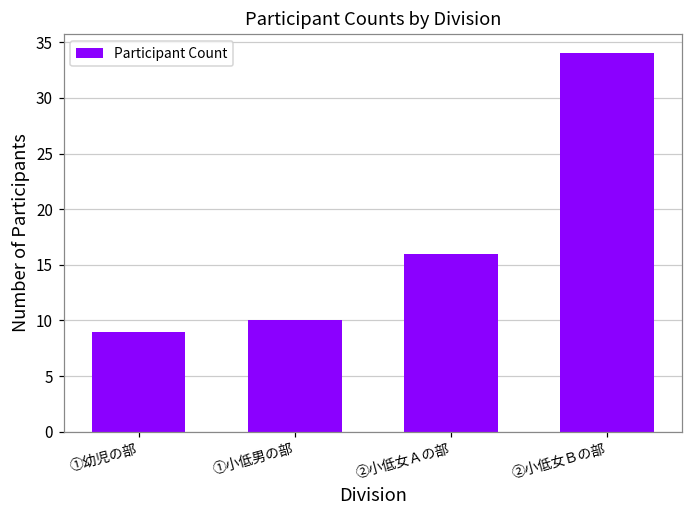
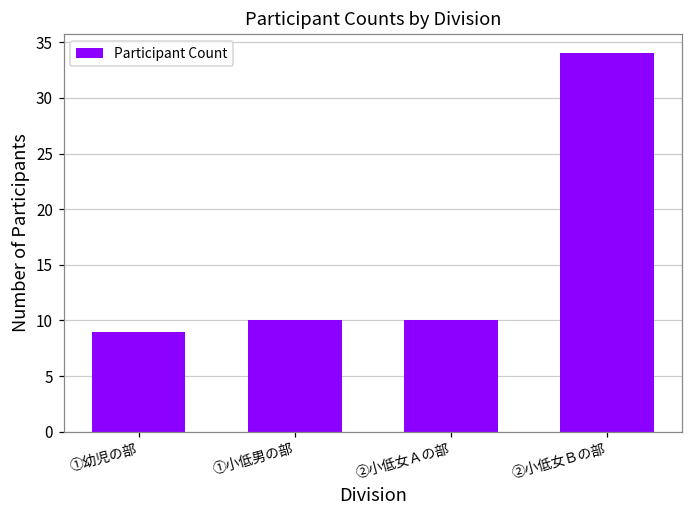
  {
    "①幼児の部": 9,
    "①小低男の部": 10,
-   "②小低女Ａの部": 16,
+   "②小低女Ａの部": 10,
    "②小低女Ｂの部": 34
  }
